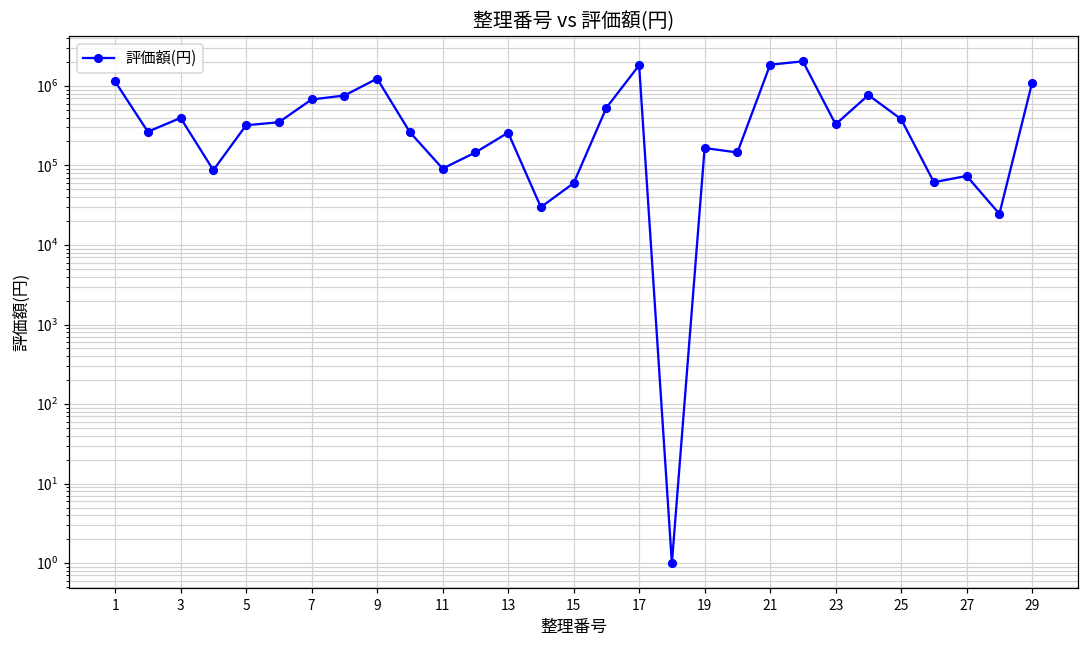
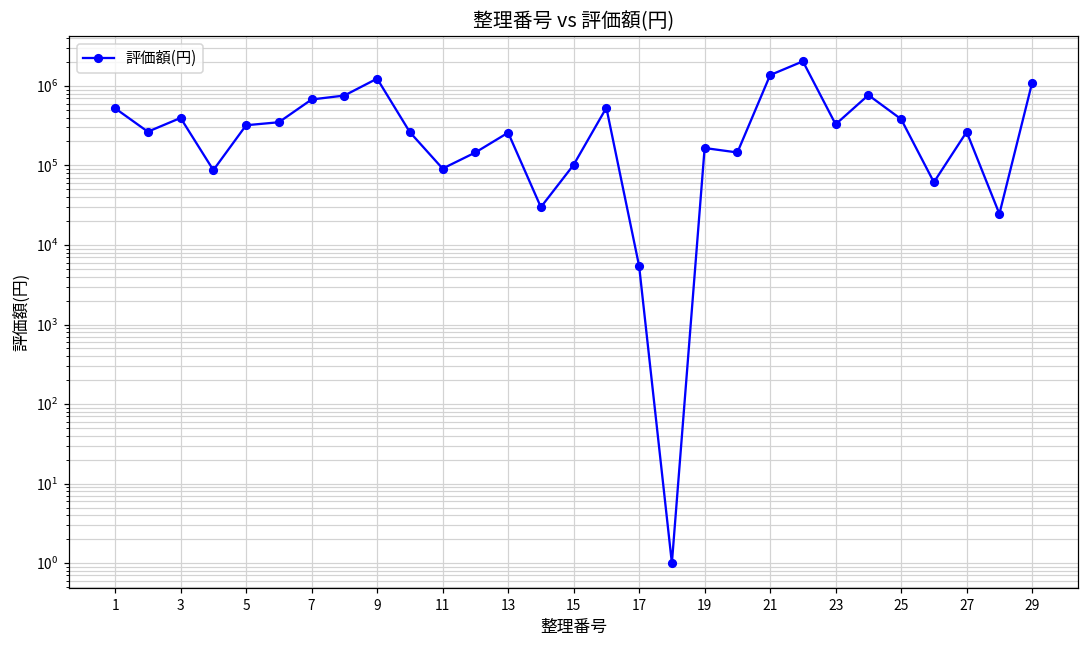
  {
-   "1": 1100000,
+   "1": 500000,
    "3": 400000,
    "5": 300000,
    "7": 700000,
    "9": 1200000,
    "11": 90000,
    "13": 260000,
-   "15": 60000,
-   "17": 1800000,
+   "15": 100000,
+   "17": 5000,
    "19": 170000,
-   "21": 1800000,
+   "21": 1400000,
    "23": 300000,
    "25": 400000,
-   "27": 70000,
+   "27": 260000,
    "29": 1100000
  }
